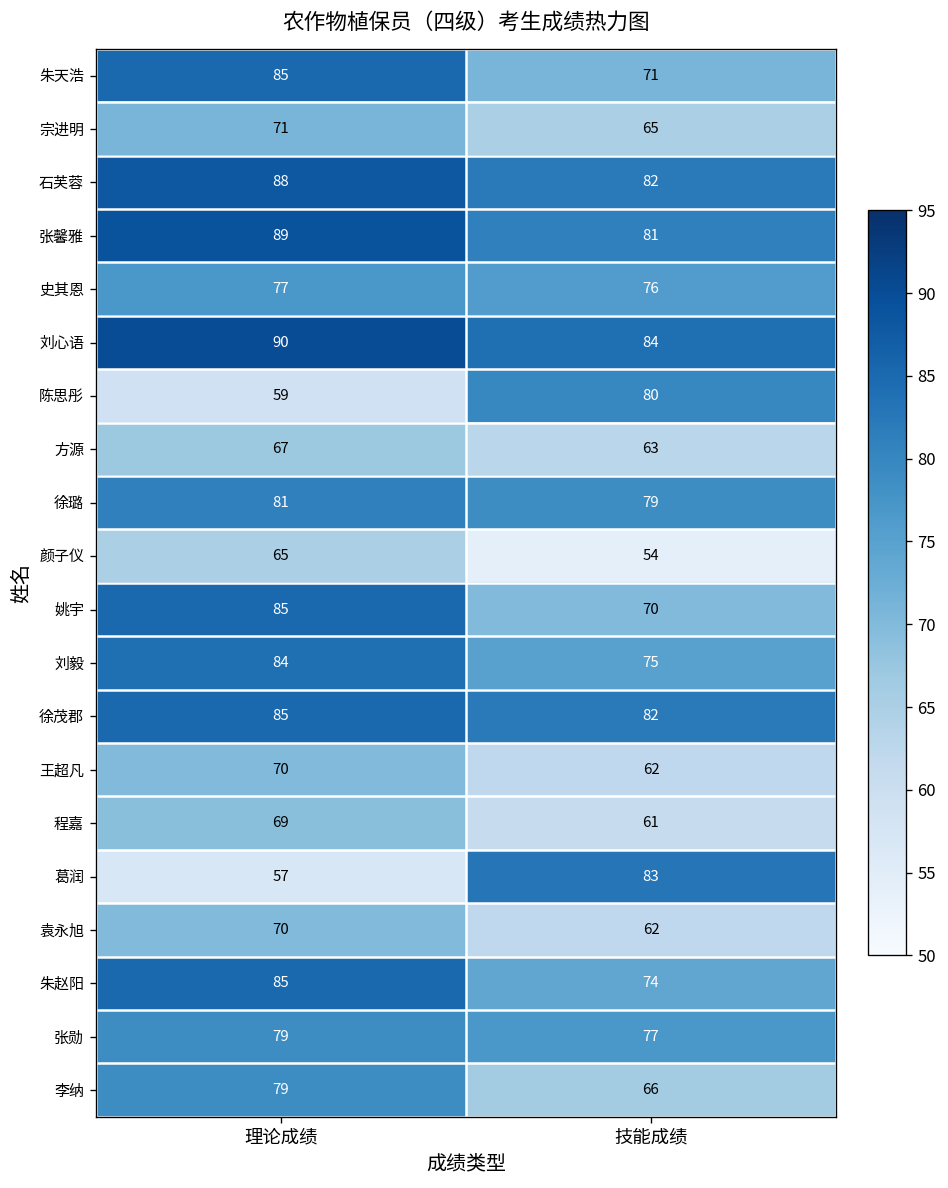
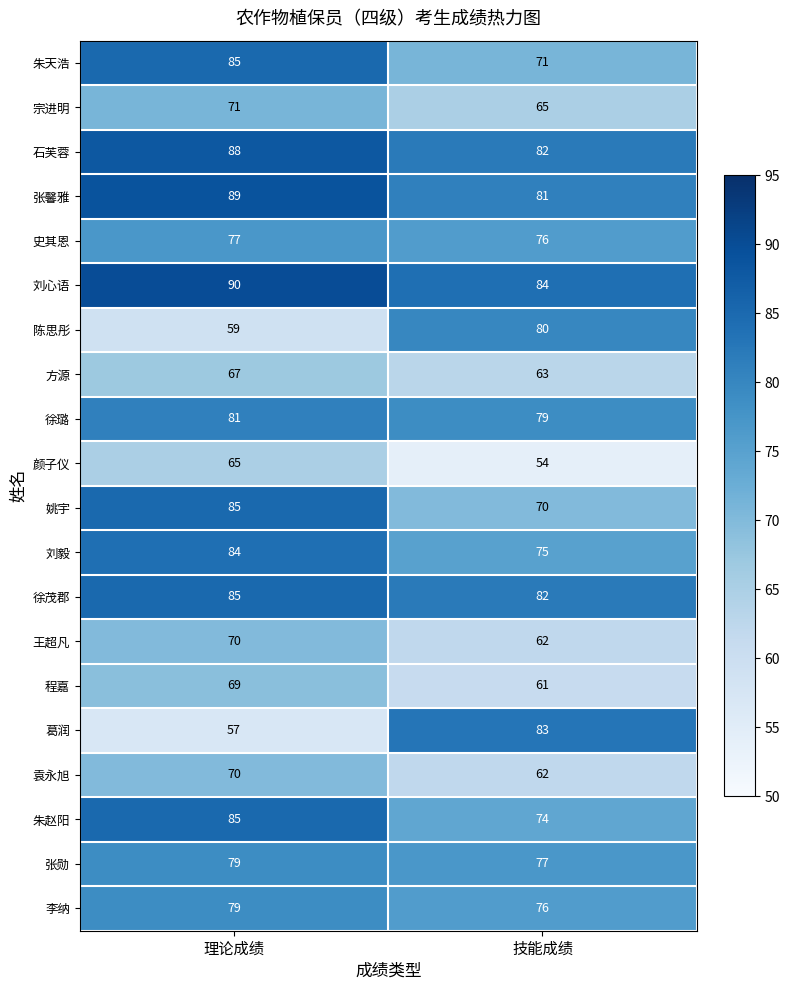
  {
    "朱天浩": {
      "理论成绩": 85,
      "技能成绩": 71
    },
    "宗进明": {
      "理论成绩": 71,
      "技能成绩": 65
    },
    "石芙蓉": {
      "理论成绩": 88,
      "技能成绩": 82
    },
    "张馨雅": {
      "理论成绩": 89,
      "技能成绩": 81
    },
    "史其恩": {
      "理论成绩": 77,
      "技能成绩": 76
    },
    "刘心语": {
      "理论成绩": 90,
      "技能成绩": 84
    },
    "陈思彤": {
      "理论成绩": 59,
      "技能成绩": 80
    },
    "方源": {
      "理论成绩": 67,
      "技能成绩": 63
    },
    "徐璐": {
      "理论成绩": 81,
      "技能成绩": 79
    },
    "颜子仪": {
      "理论成绩": 65,
      "技能成绩": 54
    },
    "姚宇": {
      "理论成绩": 85,
      "技能成绩": 70
    },
    "刘毅": {
      "理论成绩": 84,
      "技能成绩": 75
    },
    "徐茂郡": {
      "理论成绩": 85,
      "技能成绩": 82
    },
    "王超凡": {
      "理论成绩": 70,
      "技能成绩": 62
    },
    "程嘉": {
      "理论成绩": 69,
      "技能成绩": 61
    },
    "葛润": {
      "理论成绩": 57,
      "技能成绩": 83
    },
    "袁永旭": {
      "理论成绩": 70,
      "技能成绩": 62
    },
    "朱赵阳": {
      "理论成绩": 85,
      "技能成绩": 74
    },
    "张勋": {
      "理论成绩": 79,
      "技能成绩": 77
    },
    "李纳": {
      "理论成绩": 79,
-     "技能成绩": 66
+     "技能成绩": 76
    }
  }
